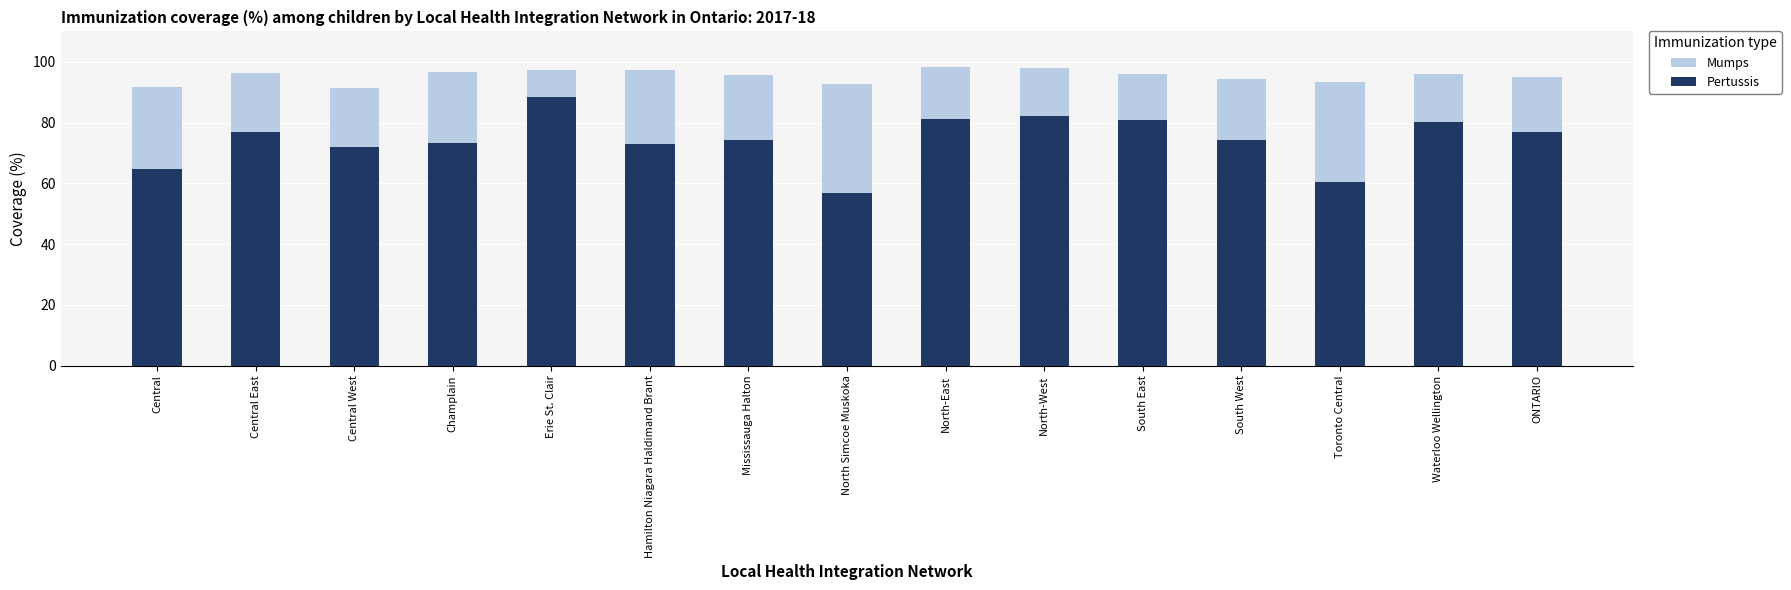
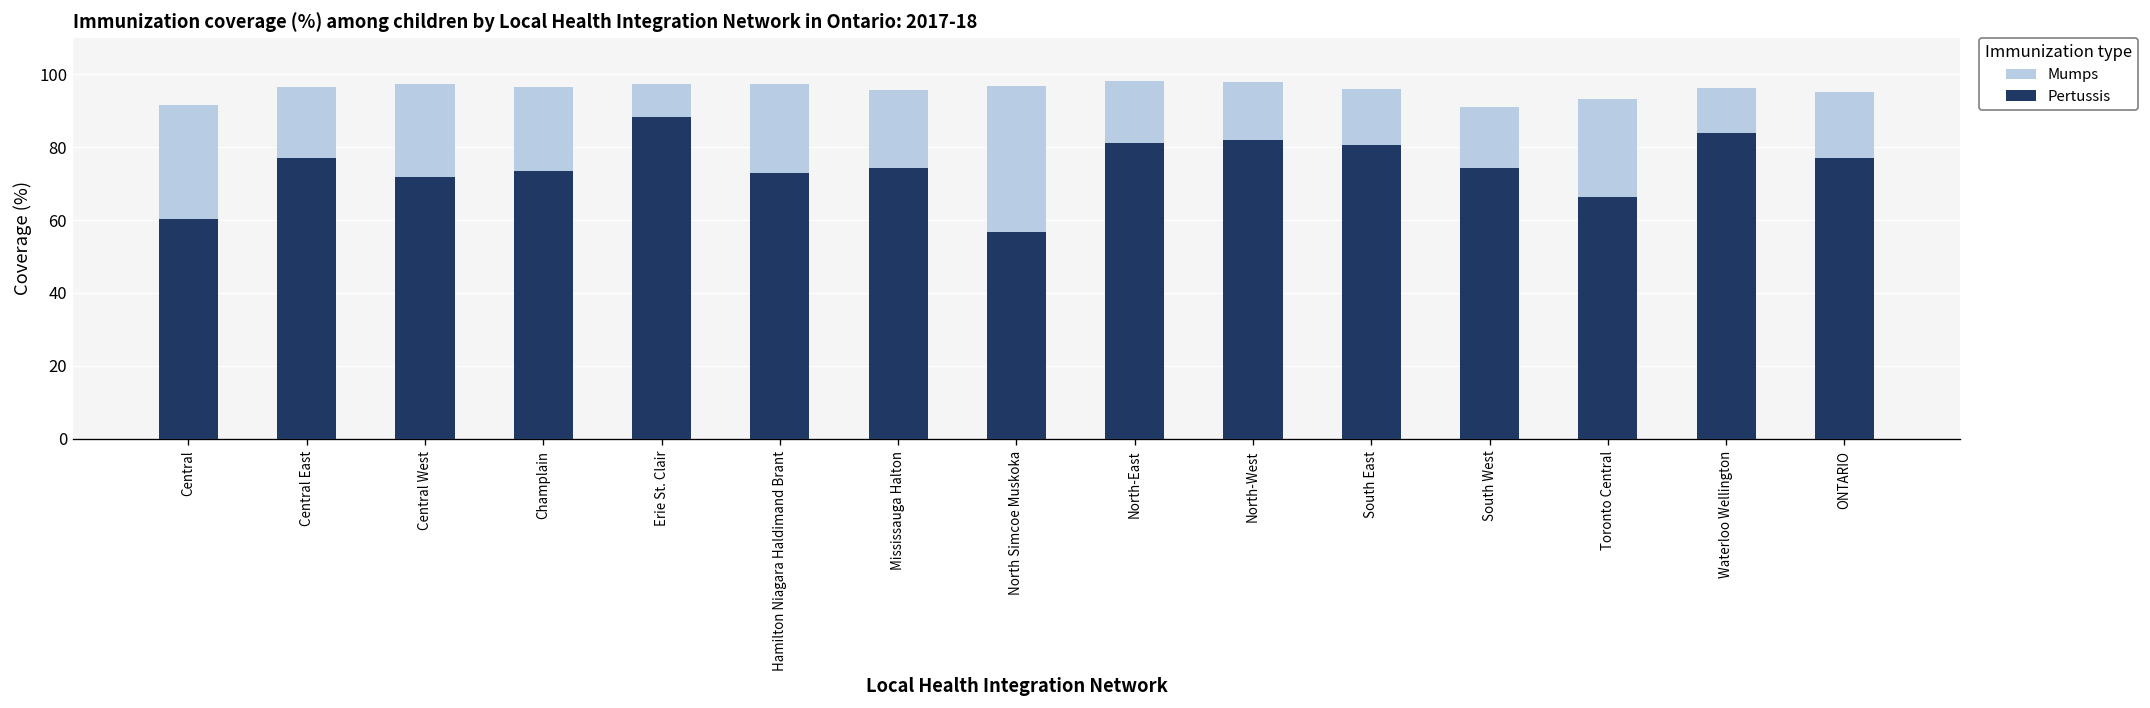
  {
    "Mumps": {
      "Central": 92,
      "Central East": 96,
-     "Central West": 91,
+     "Central West": 97,
      "Champlain": 97,
      "Erie St. Clair": 97,
      "Hamilton Niagara Haldimand Brant": 97,
      "Mississauga Halton": 96,
-     "North Simcoe Muskoka": 93,
+     "North Simcoe Muskoka": 97,
      "North-East": 98,
      "North-West": 98,
      "South East": 96,
-     "South West": 94,
+     "South West": 91,
      "Toronto Central": 93,
      "Waterloo Wellington": 96,
      "ONTARIO": 95
    },
    "Pertussis": {
-     "Central": 65,
-     "Toronto Central": 60,
-     "Waterloo Wellington": 80
+     "Central": 60,
+     "Toronto Central": 66,
+     "Waterloo Wellington": 84
    }
  }
